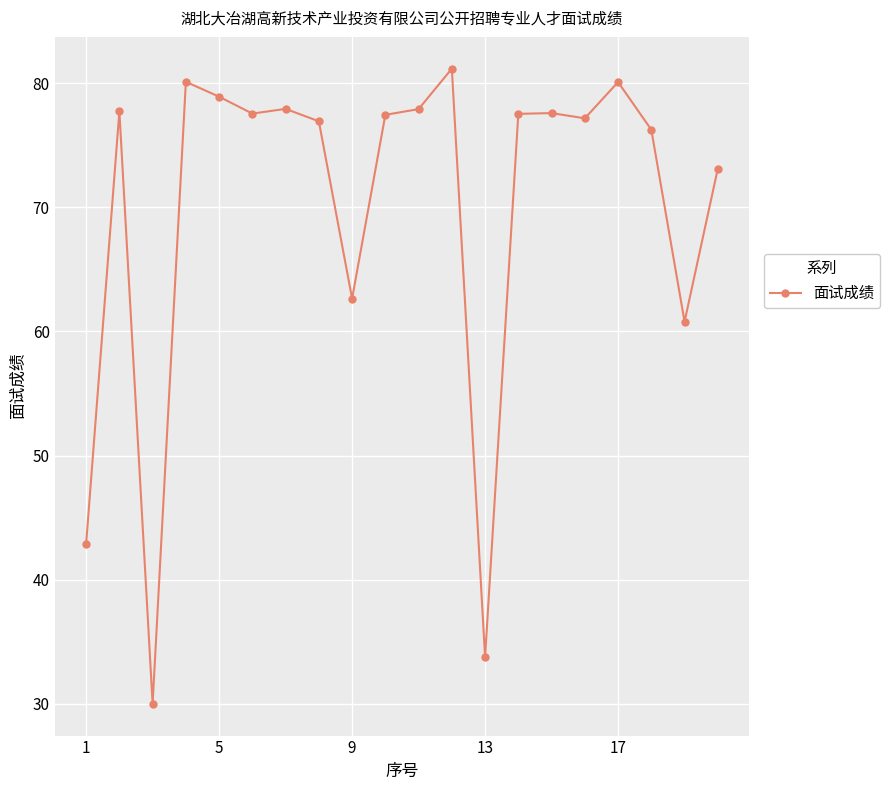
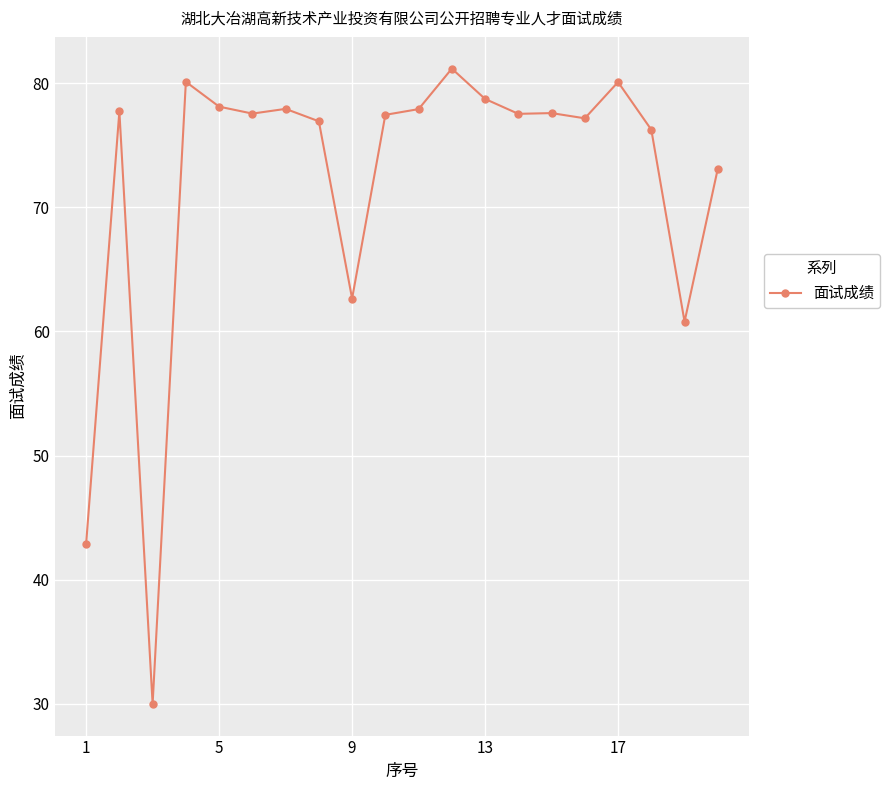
  {
    "1": 42.9,
-   "5": 78.9,
+   "5": 78.1,
    "9": 62.6,
-   "13": 33.8,
+   "13": 78.7,
    "17": 80.1
  }
